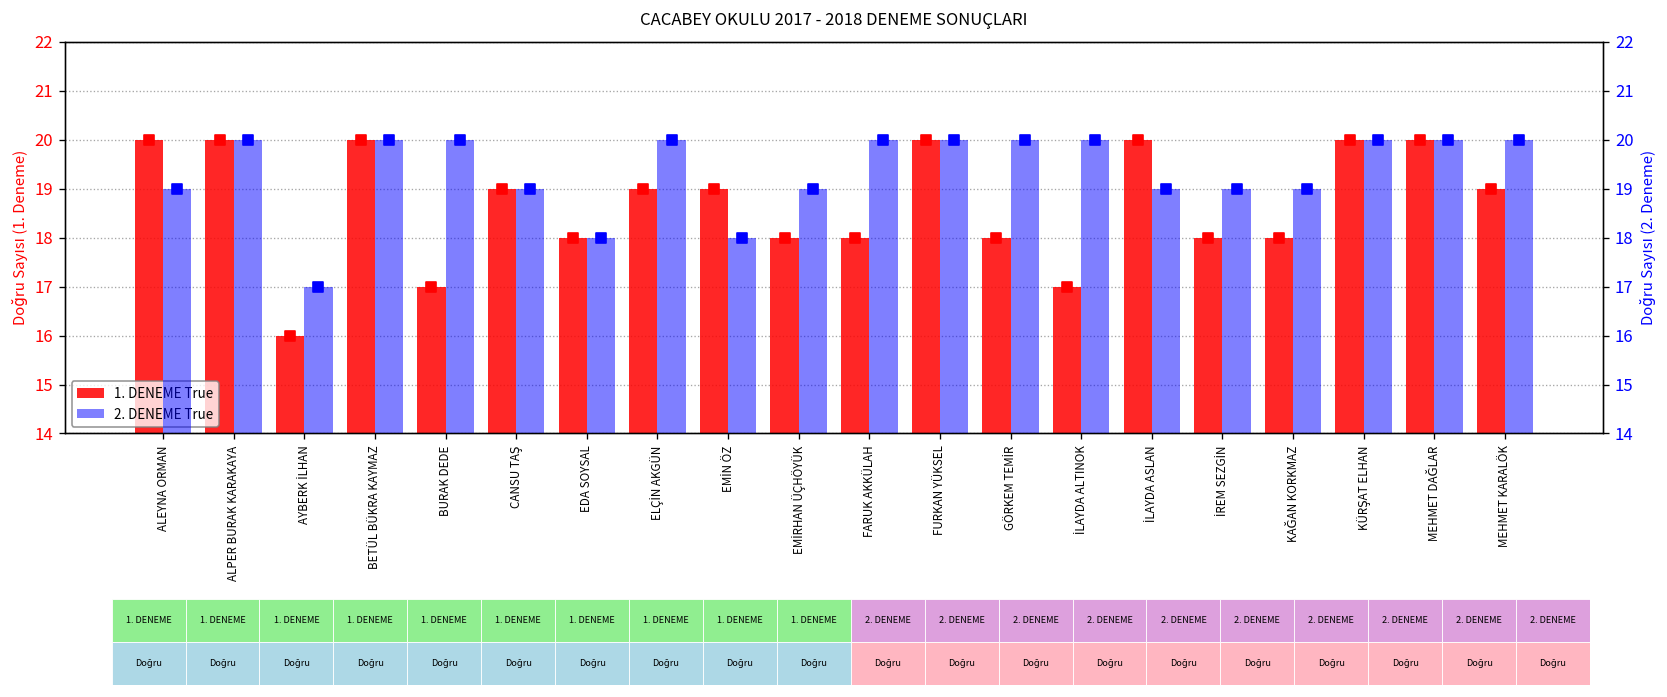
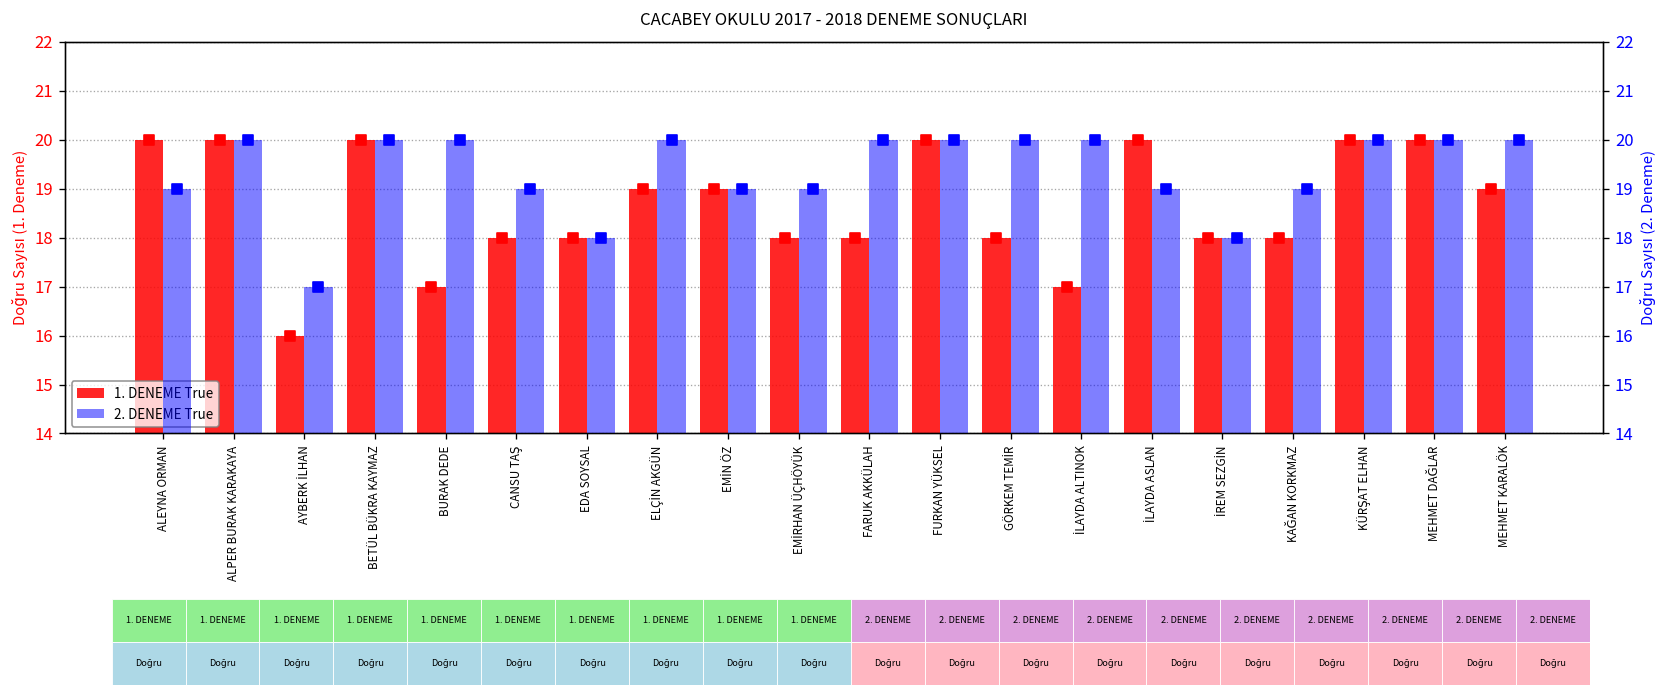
  {
    "1. DENEME True": {
      "ALEYNA ORMAN": 20,
      "ALPER BURAK KARAKAYA": 20,
      "AYBERK İLHAN": 16,
      "BETÜL BÜKRA KAYMAZ": 20,
      "BURAK DEDE": 17,
-     "CANSU TAŞ": 19,
+     "CANSU TAŞ": 18,
      "EDA SOYSAL": 18,
      "ELÇİN AKGÜN": 19,
      "EMİN ÖZ": 19,
      "EMİRHAN ÜÇHÖYÜK": 18,
      "FARUK AKKÜLAH": 18,
      "FURKAN YÜKSEL": 20,
      "GÖRKEM TEMİR": 18,
      "İLAYDA ALTINOK": 17,
      "İLAYDA ASLAN": 20,
      "İREM SEZGİN": 18,
      "KAĞAN KORKMAZ": 18,
      "KÜRŞAT ELHAN": 20,
      "MEHMET DAĞLAR": 20,
      "MEHMET KARALÖK": 19
    },
    "2. DENEME True": {
      "ALEYNA ORMAN": 19,
      "ALPER BURAK KARAKAYA": 20,
      "AYBERK İLHAN": 17,
      "BETÜL BÜKRA KAYMAZ": 20,
      "BURAK DEDE": 20,
      "CANSU TAŞ": 19,
      "EDA SOYSAL": 18,
      "ELÇİN AKGÜN": 20,
-     "EMİN ÖZ": 18,
+     "EMİN ÖZ": 19,
      "EMİRHAN ÜÇHÖYÜK": 19,
      "FARUK AKKÜLAH": 20,
      "FURKAN YÜKSEL": 20,
      "GÖRKEM TEMİR": 20,
      "İLAYDA ALTINOK": 20,
      "İLAYDA ASLAN": 19,
-     "İREM SEZGİN": 19,
+     "İREM SEZGİN": 18,
      "KAĞAN KORKMAZ": 19,
      "KÜRŞAT ELHAN": 20,
      "MEHMET DAĞLAR": 20,
      "MEHMET KARALÖK": 20
    }
  }
